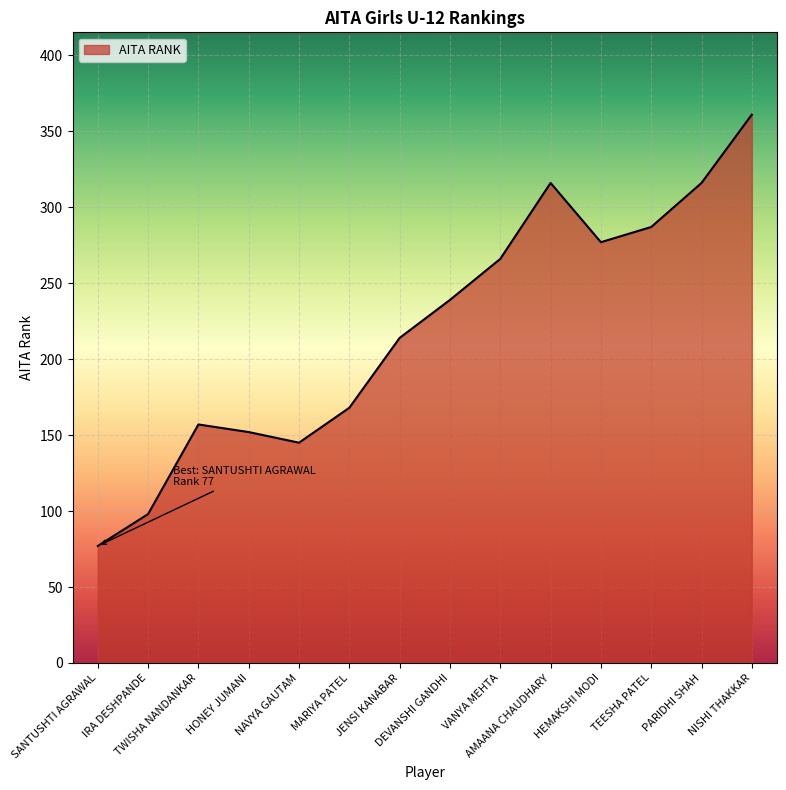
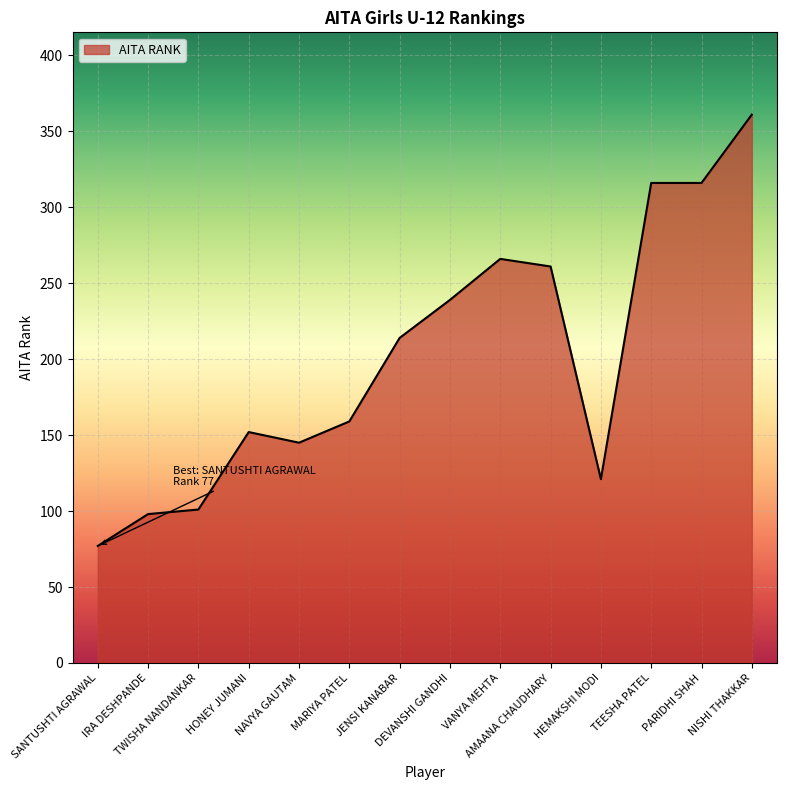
  {
    "SANTUSHTI AGRAWAL": 77,
-   "TWISHA NANDANKAR": 157,
+   "TWISHA NANDANKAR": 101,
    "HONEY JUMANI": 152,
    "NAVYA GAUTAM": 145,
-   "MARIYA PATEL": 168,
+   "MARIYA PATEL": 159,
    "JENSI KANABAR": 214,
    "DEVANSHI GANDHI": 239,
    "VANYA MEHTA": 266,
-   "AMAANA CHAUDHARY": 316,
-   "HEMAKSHI MODI": 277,
-   "TEESHA PATEL": 287,
+   "AMAANA CHAUDHARY": 261,
+   "HEMAKSHI MODI": 121,
+   "TEESHA PATEL": 316,
    "PARIDHI SHAH": 316,
    "NISHI THAKKAR": 361
  }
